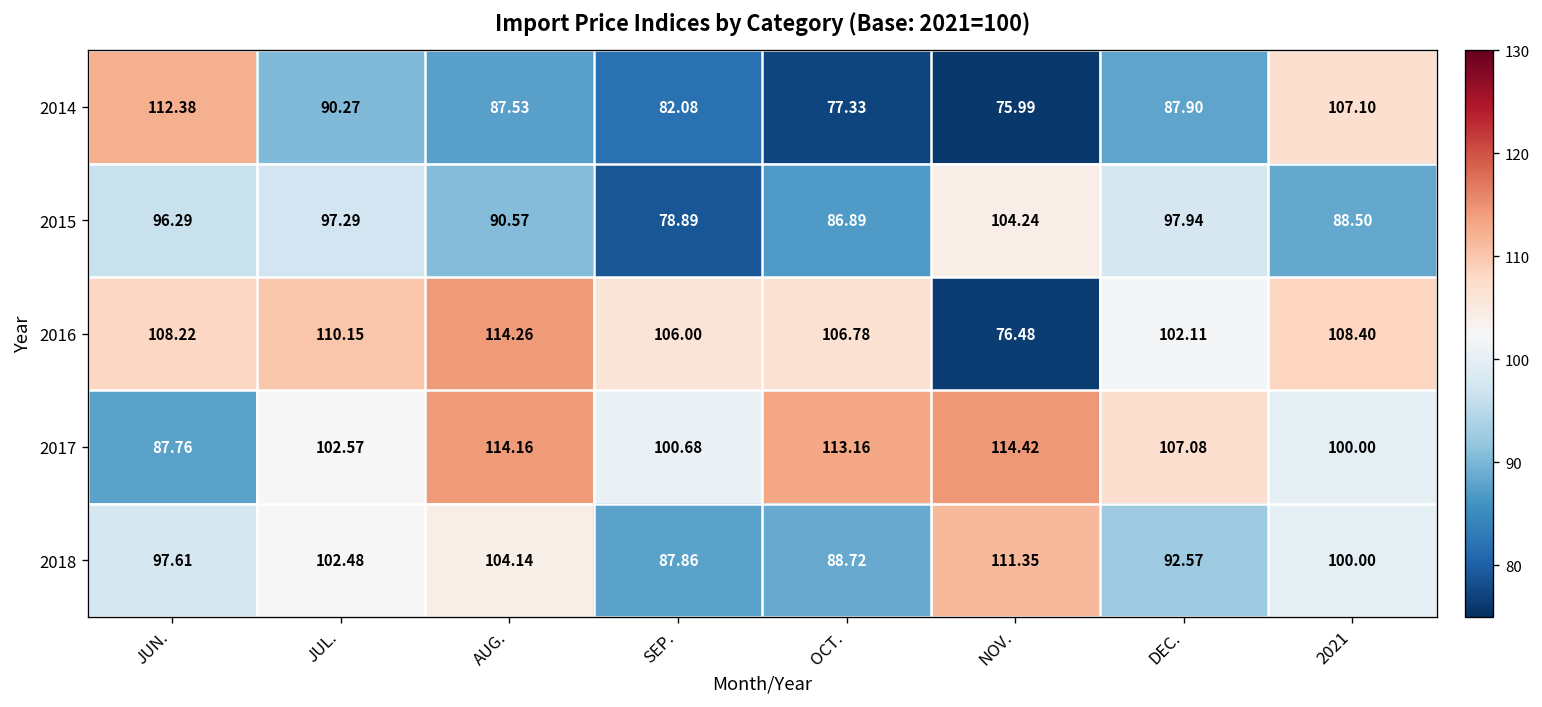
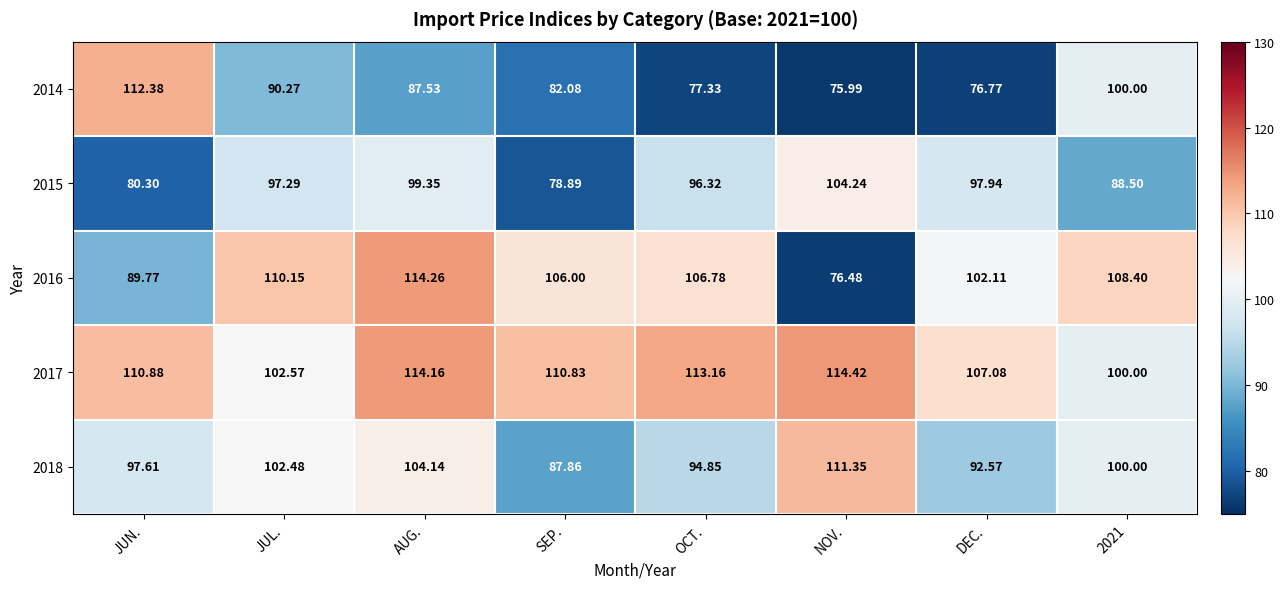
  {
    "2014": {
      "JUN.": 112.38,
      "JUL.": 90.27,
      "AUG.": 87.53,
      "SEP.": 82.08,
      "OCT.": 77.33,
      "NOV.": 75.99,
-     "DEC.": 87.90,
-     "2021": 107.10
+     "DEC.": 76.77,
+     "2021": 100.00
    },
    "2015": {
-     "JUN.": 96.29,
+     "JUN.": 80.30,
      "JUL.": 97.29,
-     "AUG.": 90.57,
+     "AUG.": 99.35,
      "SEP.": 78.89,
-     "OCT.": 86.89,
+     "OCT.": 96.32,
      "NOV.": 104.24,
      "DEC.": 97.94,
      "2021": 88.50
    },
    "2016": {
-     "JUN.": 108.22,
+     "JUN.": 89.77,
      "JUL.": 110.15,
      "AUG.": 114.26,
      "SEP.": 106.00,
      "OCT.": 106.78,
      "NOV.": 76.48,
      "DEC.": 102.11,
      "2021": 108.40
    },
    "2017": {
-     "JUN.": 87.76,
+     "JUN.": 110.88,
      "JUL.": 102.57,
      "AUG.": 114.16,
-     "SEP.": 100.68,
+     "SEP.": 110.83,
      "OCT.": 113.16,
      "NOV.": 114.42,
      "DEC.": 107.08,
      "2021": 100.00
    },
    "2018": {
      "JUN.": 97.61,
      "JUL.": 102.48,
      "AUG.": 104.14,
      "SEP.": 87.86,
-     "OCT.": 88.72,
+     "OCT.": 94.85,
      "NOV.": 111.35,
      "DEC.": 92.57,
      "2021": 100.00
    }
  }
